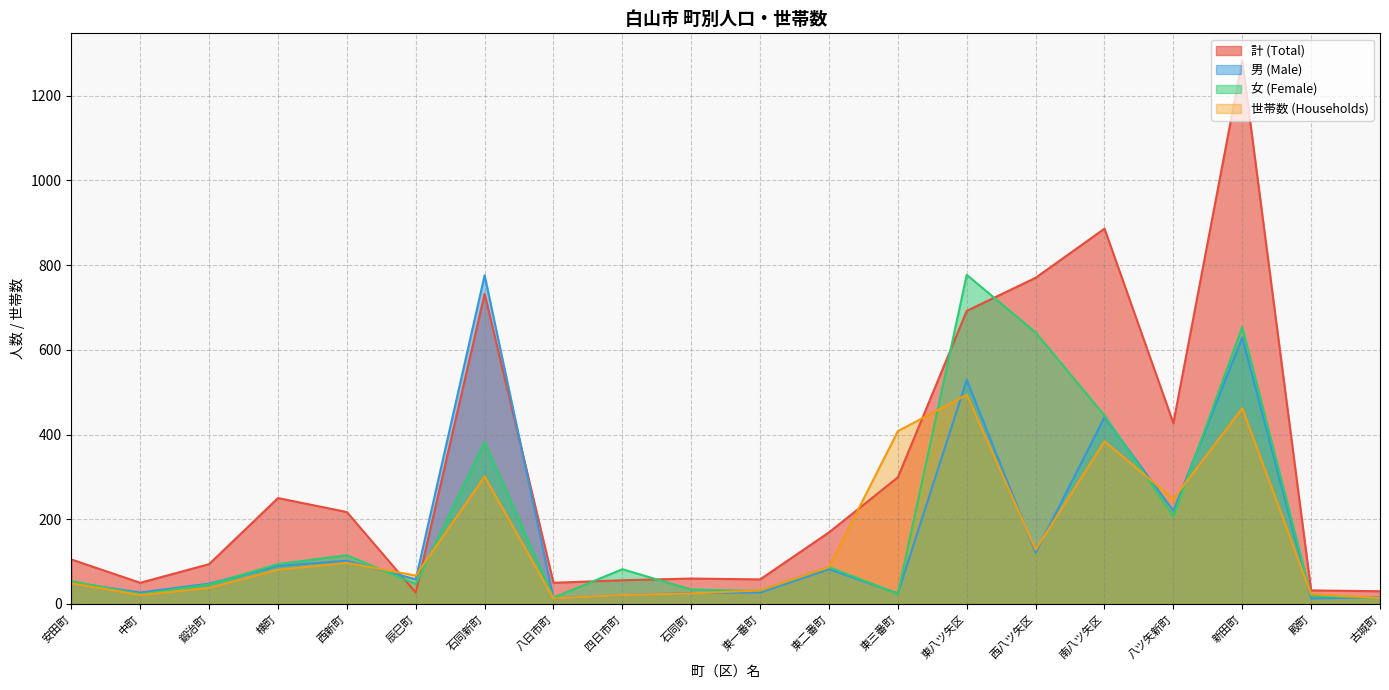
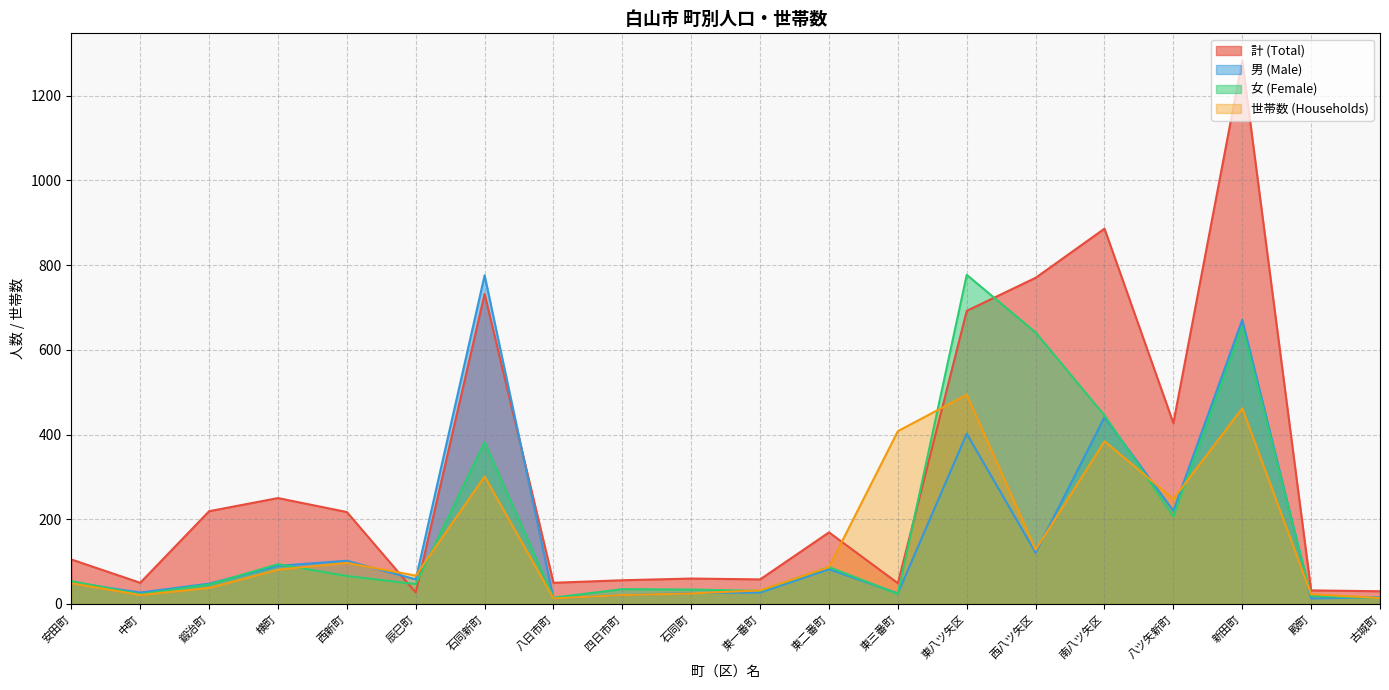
  {
    "計 (Total)": {
      "安田町": 110,
      "中町": 50,
-     "鍛治町": 90,
+     "鍛治町": 220,
      "横町": 250,
      "西新町": 220,
      "辰巳町": 30,
      "石同新町": 730,
      "八日市町": 50,
      "四日市町": 60,
      "石同町": 60,
      "東一番町": 60,
      "東二番町": 170,
-     "東三番町": 300,
+     "東三番町": 50,
      "東八ツ矢区": 690,
      "西八ツ矢区": 770,
      "南八ツ矢区": 890,
      "八ツ矢新町": 430,
      "殿町": 30,
      "古城町": 30
    },
    "男 (Male)": {
      "辰巳町": 60,
      "石同新町": 780,
-     "東八ツ矢区": 530,
+     "東八ツ矢区": 400,
      "西八ツ矢区": 120,
      "八ツ矢新町": 220,
-     "新田町": 630,
+     "新田町": 670,
      "殿町": 10
    },
    "女 (Female)": {
-     "西新町": 120,
+     "西新町": 70,
      "辰巳町": 50,
      "石同新町": 380,
-     "四日市町": 80,
+     "四日市町": 40,
      "石同町": 30,
      "東八ツ矢区": 780,
      "西八ツ矢区": 640,
      "八ツ矢新町": 210,
      "新田町": 650
    },
    "世帯数 (Households)": {
      "鍛治町": 40,
      "横町": 80,
      "辰巳町": 70,
      "石同新町": 300,
      "東三番町": 410,
      "東八ツ矢区": 490,
      "西八ツ矢区": 130,
      "南八ツ矢区": 380,
      "八ツ矢新町": 250,
      "新田町": 460
    }
  }
